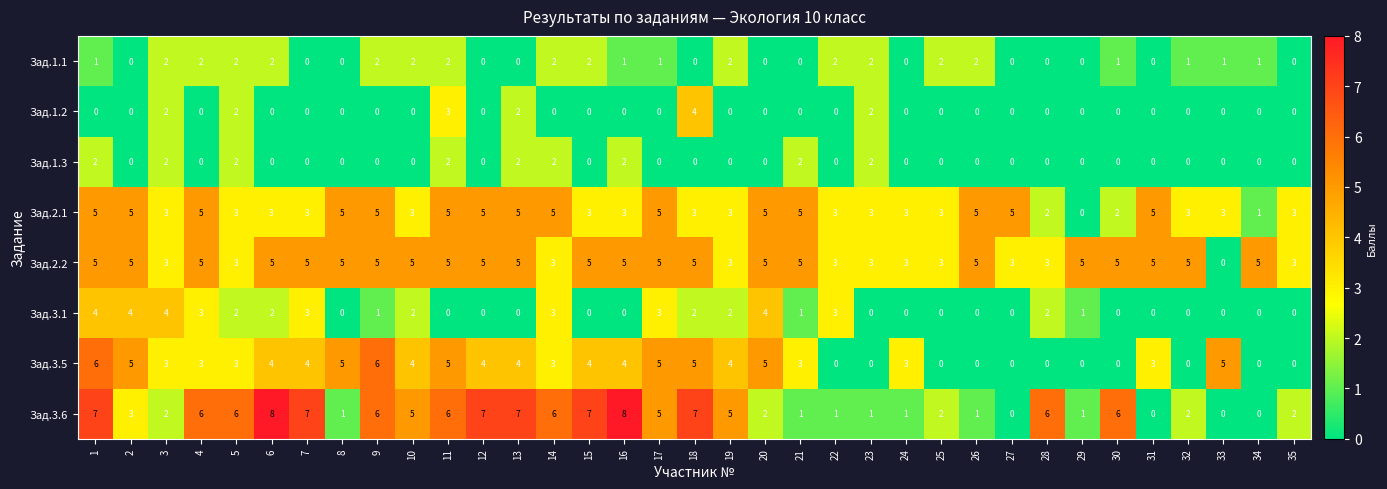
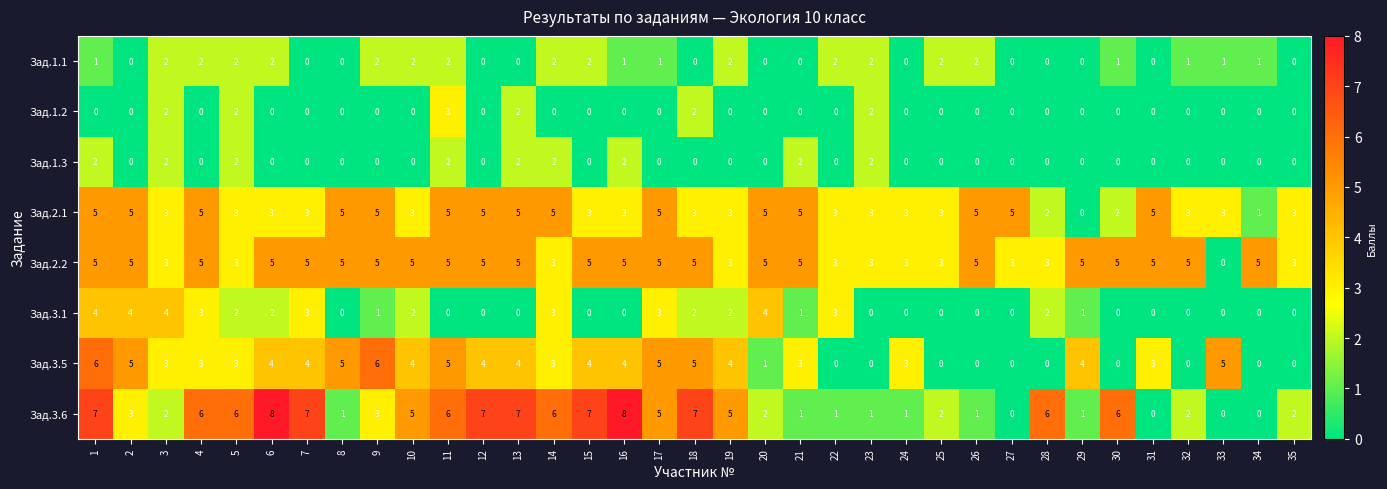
  {
    "Зад.1.2": {
      "1": 0,
      "2": 0,
      "3": 2,
      "4": 0,
      "5": 2,
      "6": 0,
      "7": 0,
      "8": 0,
      "9": 0,
      "10": 0,
      "11": 3,
      "12": 0,
      "13": 2,
      "14": 0,
      "15": 0,
      "16": 0,
      "17": 0,
-     "18": 4,
+     "18": 2,
      "19": 0,
      "20": 0,
      "21": 0,
      "22": 0,
      "23": 2,
      "24": 0,
      "25": 0,
      "26": 0,
      "27": 0,
      "28": 0,
      "29": 0,
      "30": 0,
      "31": 0,
      "32": 0,
      "33": 0,
      "34": 0,
      "35": 0
    },
    "Зад.3.5": {
      "1": 6,
      "2": 5,
      "3": 3,
      "4": 3,
      "5": 3,
      "6": 4,
      "7": 4,
      "8": 5,
      "9": 6,
      "10": 4,
      "11": 5,
      "12": 4,
      "13": 4,
      "14": 3,
      "15": 4,
      "16": 4,
      "17": 5,
      "18": 5,
      "19": 4,
-     "20": 5,
+     "20": 1,
      "21": 3,
      "22": 0,
      "23": 0,
      "24": 3,
      "25": 0,
      "26": 0,
      "27": 0,
      "28": 0,
-     "29": 0,
+     "29": 4,
      "30": 0,
      "31": 3,
      "32": 0,
      "33": 5,
      "34": 0,
      "35": 0
    },
    "Зад.3.6": {
      "1": 7,
      "2": 3,
      "3": 2,
      "4": 6,
      "5": 6,
      "6": 8,
      "7": 7,
      "8": 1,
-     "9": 6,
+     "9": 3,
      "10": 5,
      "11": 6,
      "12": 7,
      "13": 7,
      "14": 6,
      "15": 7,
      "16": 8,
      "17": 5,
      "18": 7,
      "19": 5,
      "20": 2,
      "21": 1,
      "22": 1,
      "23": 1,
      "24": 1,
      "25": 2,
      "26": 1,
      "27": 0,
      "28": 6,
      "29": 1,
      "30": 6,
      "31": 0,
      "32": 2,
      "33": 0,
      "34": 0,
      "35": 2
    }
  }
